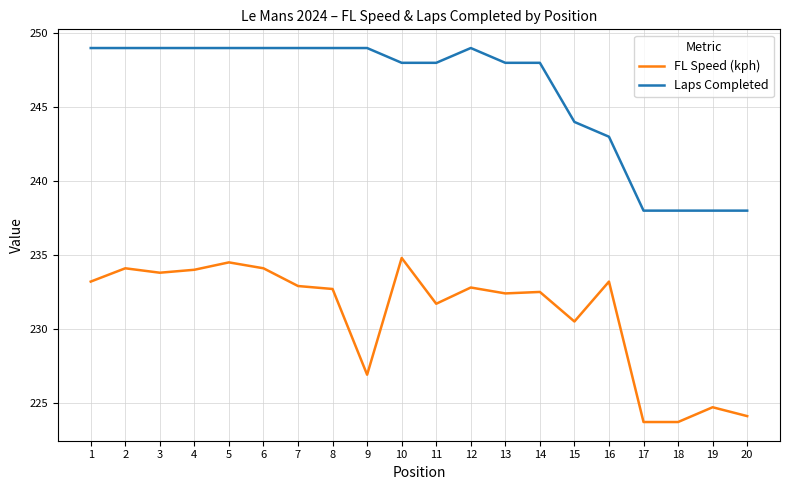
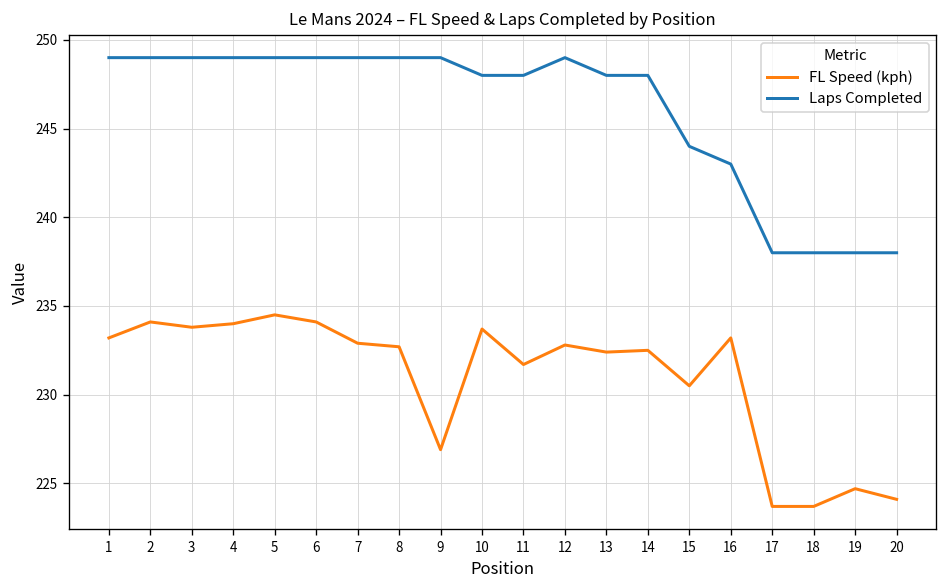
  {
    "FL Speed (kph)": {
      "1": 233.2,
      "2": 234.1,
      "3": 233.8,
      "4": 234.0,
      "5": 234.5,
      "6": 234.1,
      "7": 232.9,
      "8": 232.7,
      "9": 226.9,
-     "10": 234.8,
+     "10": 233.7,
      "11": 231.7,
      "12": 232.8,
      "13": 232.4,
      "14": 232.5,
      "15": 230.5,
      "16": 233.2,
      "17": 223.7,
      "18": 223.7,
      "19": 224.7,
      "20": 224.1
    },
    "Laps Completed": {
      "1": 249.0,
      "2": 249.0,
      "3": 249.0,
      "4": 249.0,
      "5": 249.0,
      "6": 249.0,
      "7": 249.0,
      "8": 249.0,
      "9": 249.0,
      "10": 248.0,
      "11": 248.0,
      "12": 249.0,
      "13": 248.0,
      "14": 248.0,
      "15": 244.0,
      "16": 243.0,
      "17": 238.0,
      "18": 238.0,
      "19": 238.0,
      "20": 238.0
    }
  }
